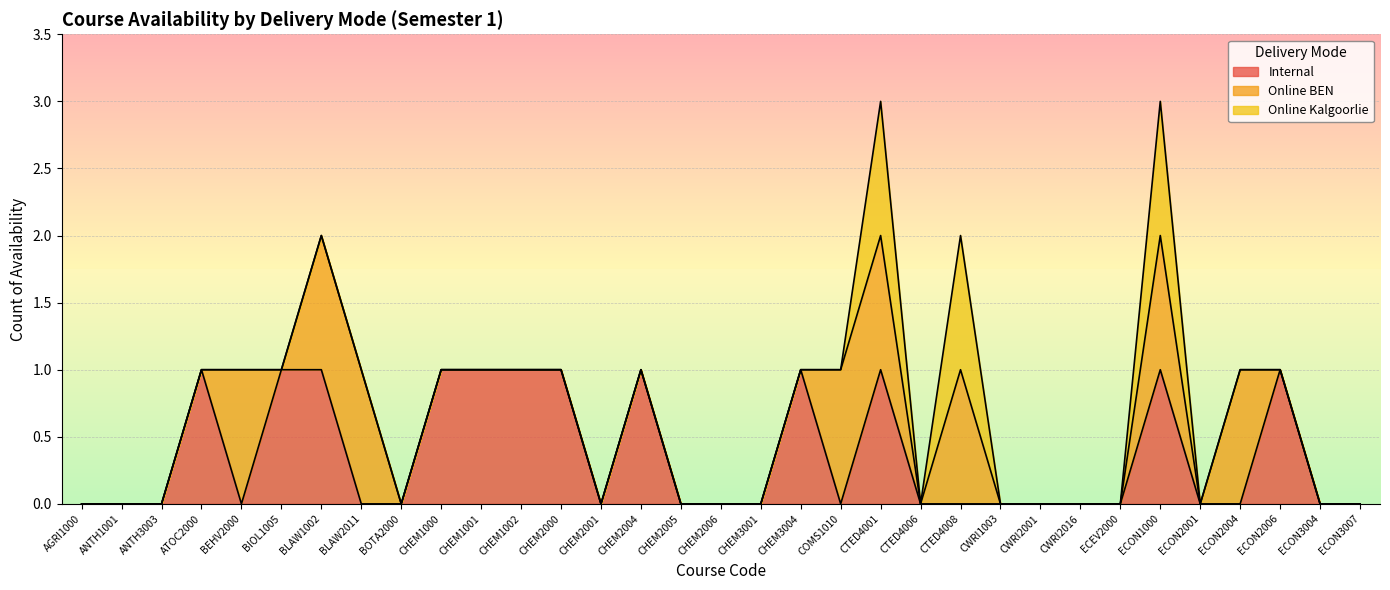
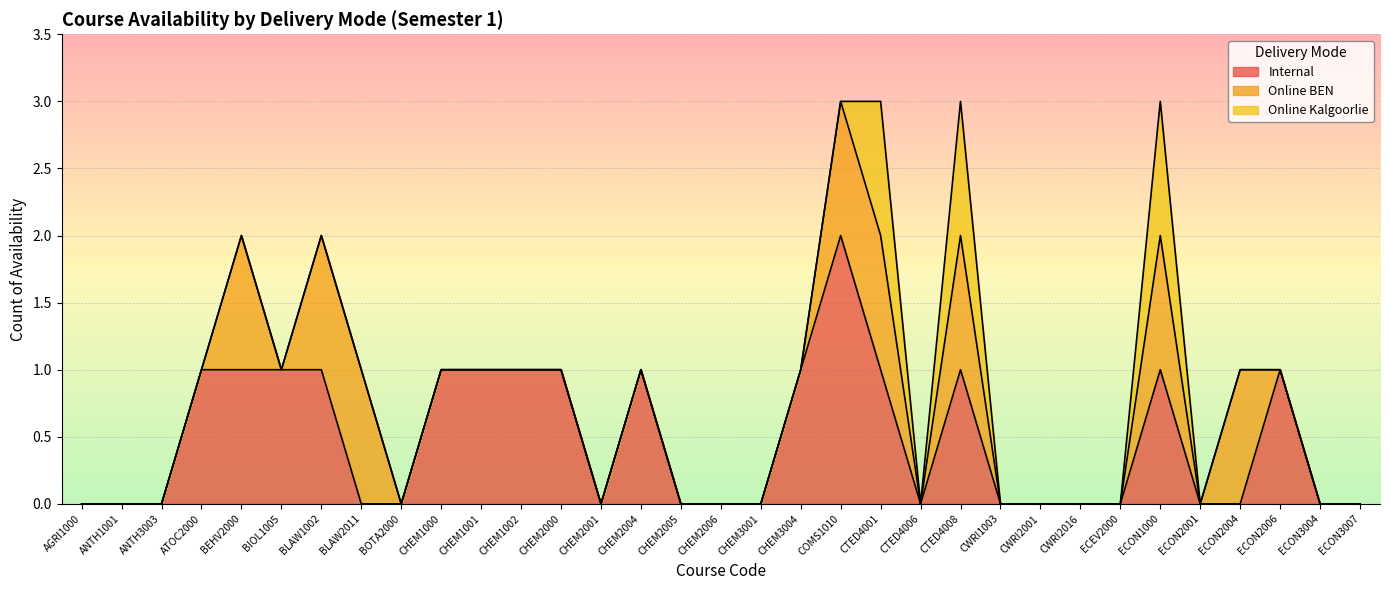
  {
    "Internal": {
-     "BEHV2000": 0,
+     "BEHV2000": 1,
      "BLAW1002": 1,
      "BLAW2011": 0,
-     "COMS1010": 0,
+     "COMS1010": 2,
      "CTED4001": 1,
-     "CTED4008": 0,
+     "CTED4008": 1,
      "ECON1000": 1,
      "ECON2004": 0
    }
  }
